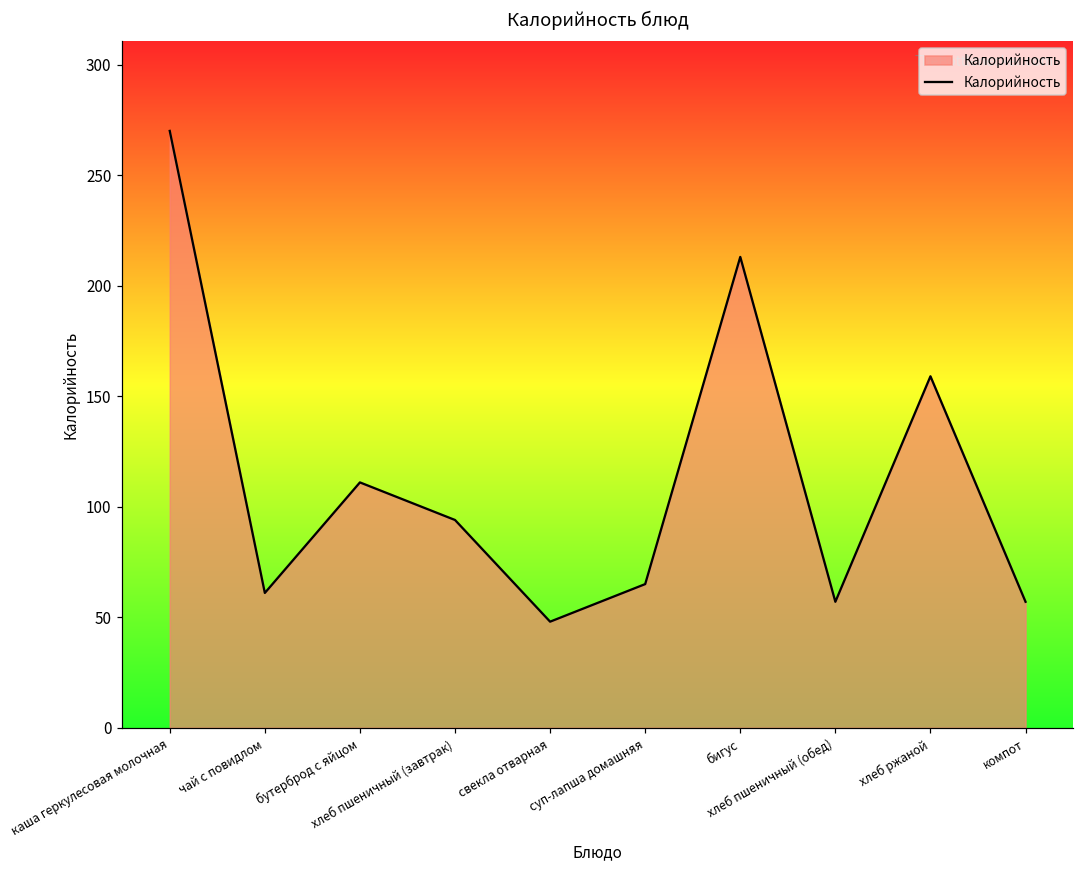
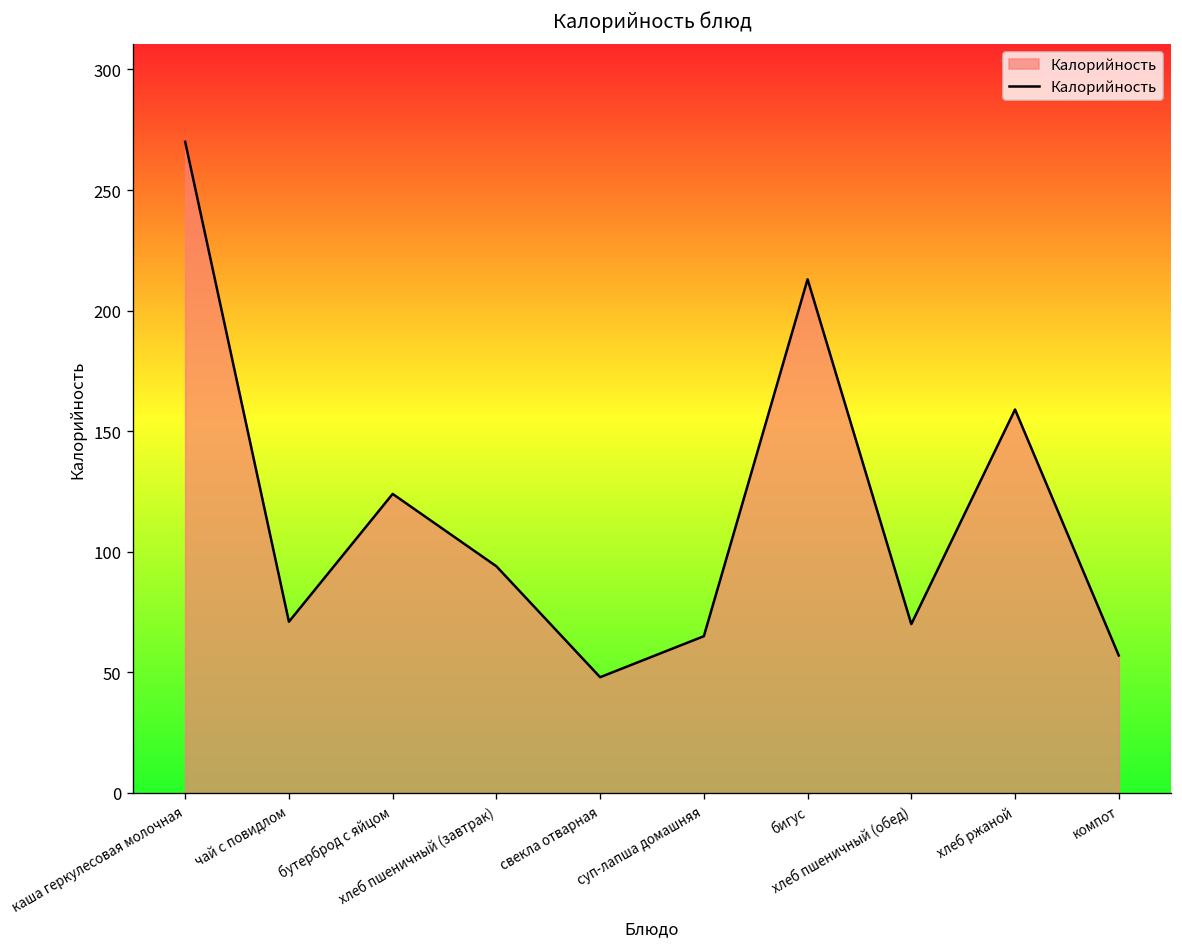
  {
    "каша геркулесовая молочная": 270,
-   "чай с повидлом": 61,
-   "бутерброд с яйцом": 111,
+   "чай с повидлом": 71,
+   "бутерброд с яйцом": 124,
    "хлеб пшеничный (завтрак)": 94,
    "свекла отварная": 48,
    "суп-лапша домашняя": 65,
    "бигус": 213,
-   "хлеб пшеничный (обед)": 57,
+   "хлеб пшеничный (обед)": 70,
    "хлеб ржаной": 159,
    "компот": 57
  }
